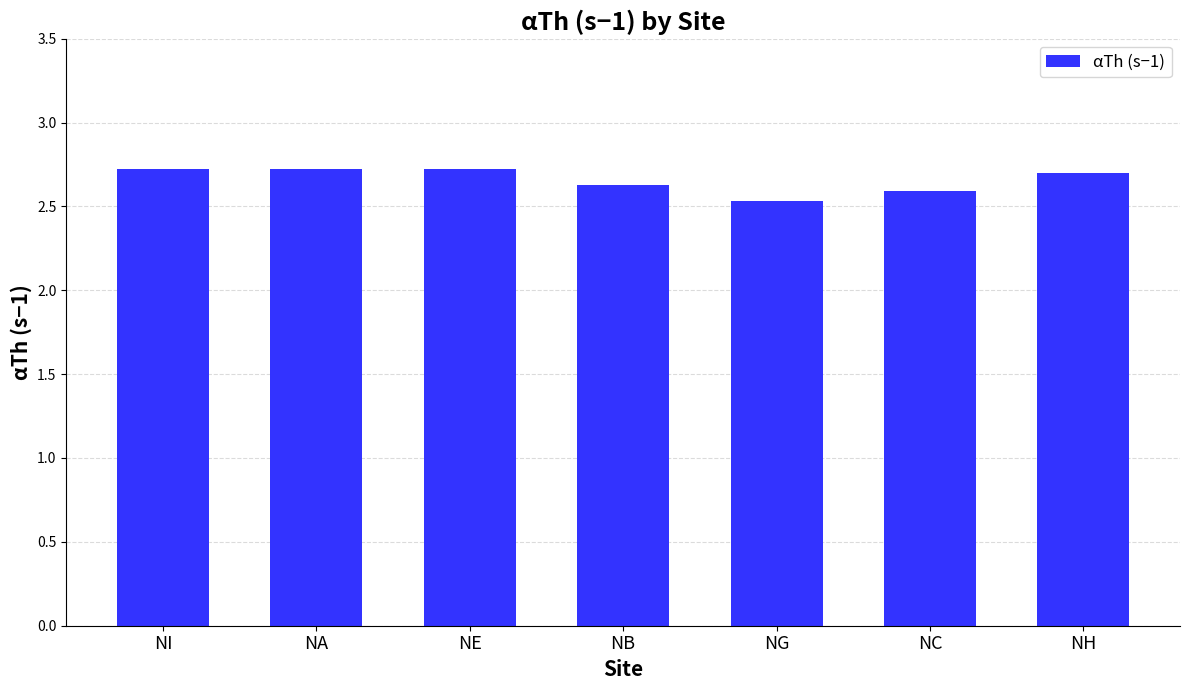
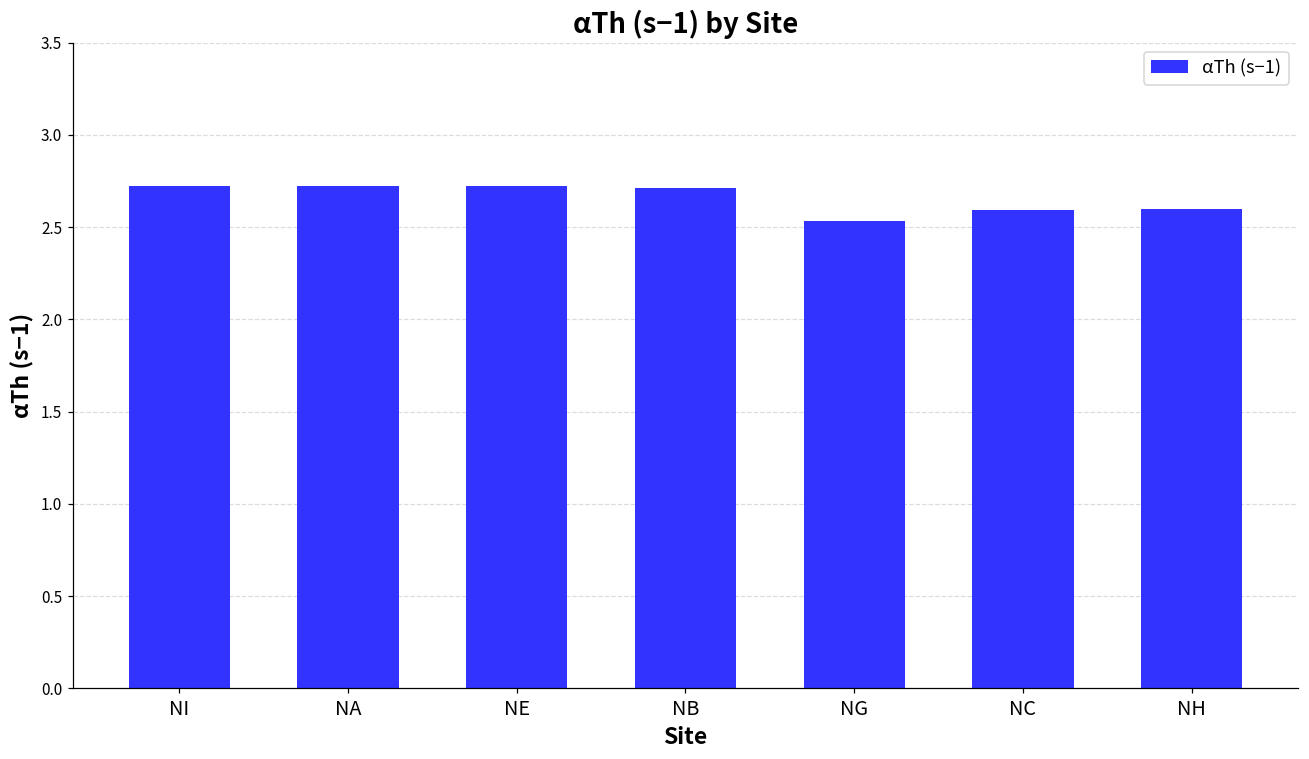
  {
    "NI": 2.72,
    "NA": 2.72,
    "NE": 2.72,
-   "NB": 2.63,
+   "NB": 2.71,
    "NG": 2.53,
    "NC": 2.59,
-   "NH": 2.7
+   "NH": 2.6
  }
